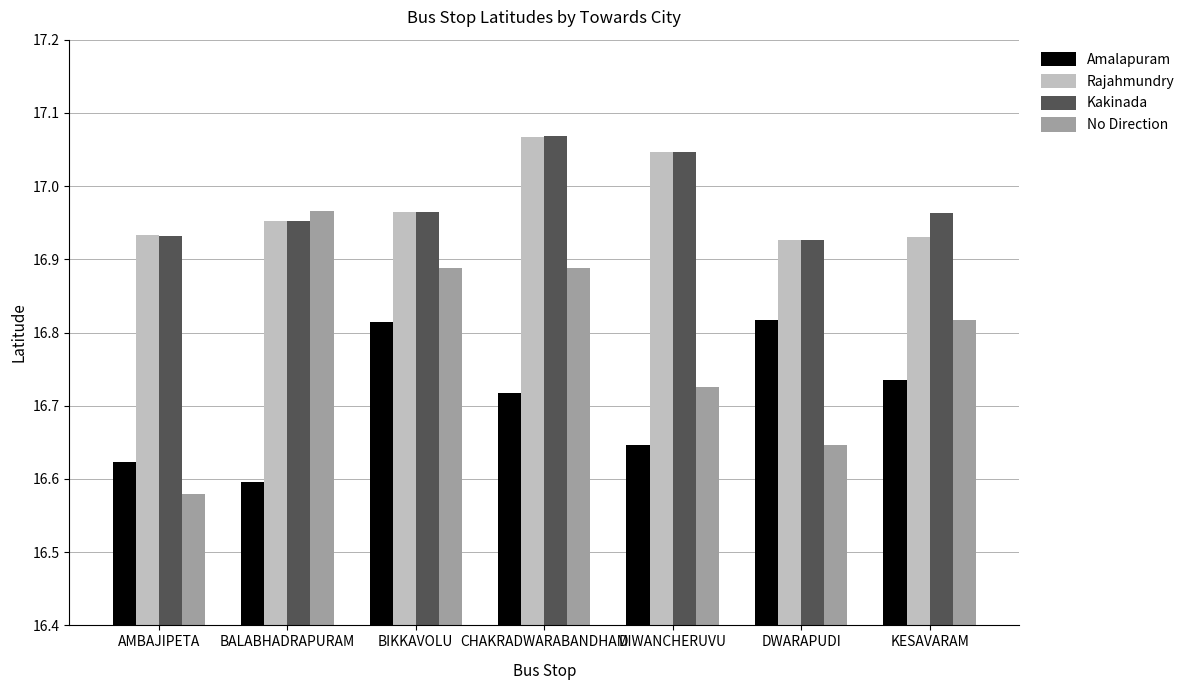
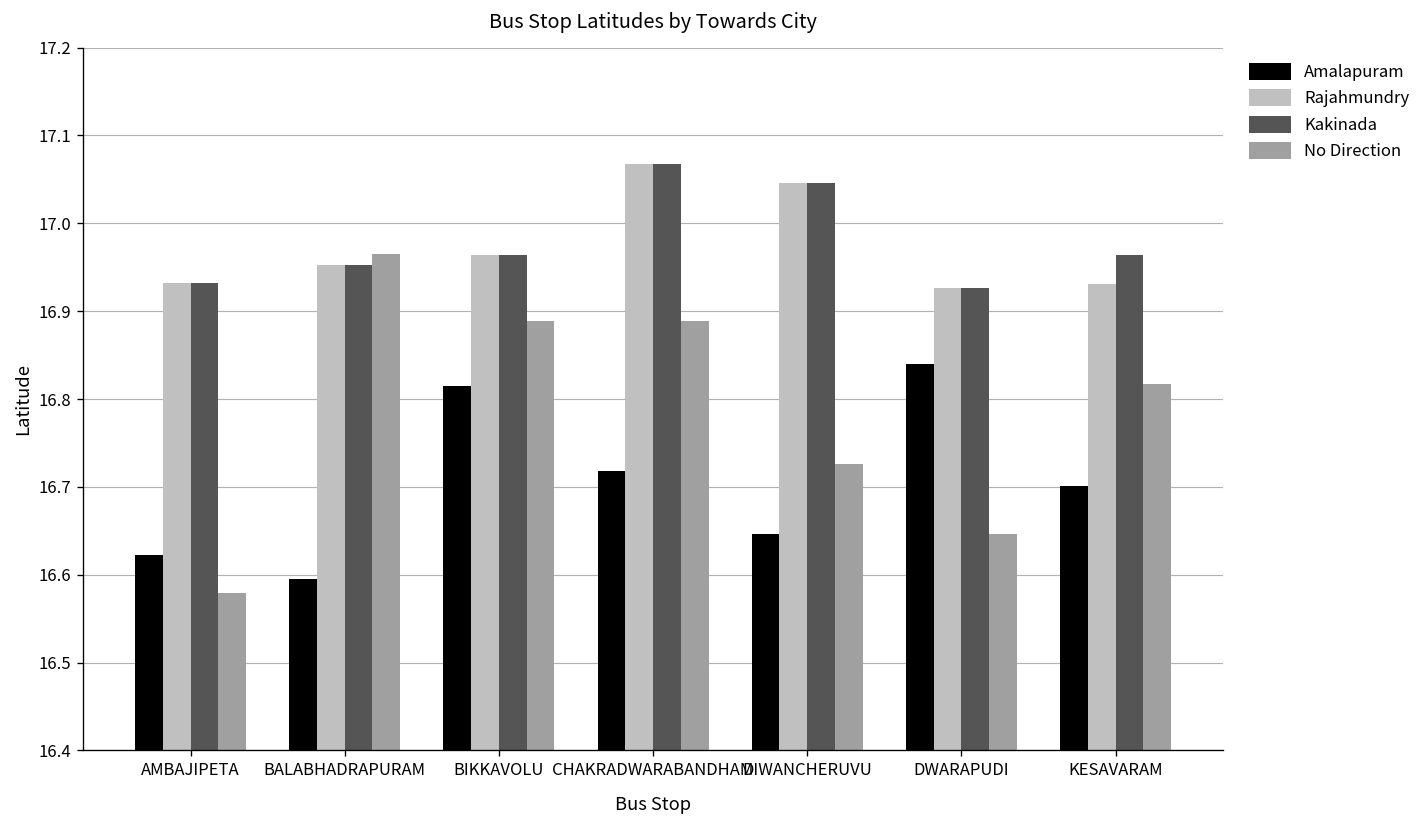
  {
    "Amalapuram": {
      "AMBAJIPETA": 16.62,
      "BALABHADRAPURAM": 16.60,
      "BIKKAVOLU": 16.82,
      "CHAKRADWARABANDHAM": 16.72,
      "DIWANCHERUVU": 16.65,
-     "DWARAPUDI": 16.82,
-     "KESAVARAM": 16.74
+     "DWARAPUDI": 16.84,
+     "KESAVARAM": 16.70
    },
    "Kakinada": {
      "AMBAJIPETA": 16.93,
      "BALABHADRAPURAM": 16.95,
      "BIKKAVOLU": 16.96,
      "CHAKRADWARABANDHAM": 17.07,
      "DIWANCHERUVU": 17.05,
      "DWARAPUDI": 16.93,
      "KESAVARAM": 16.96
    }
  }
